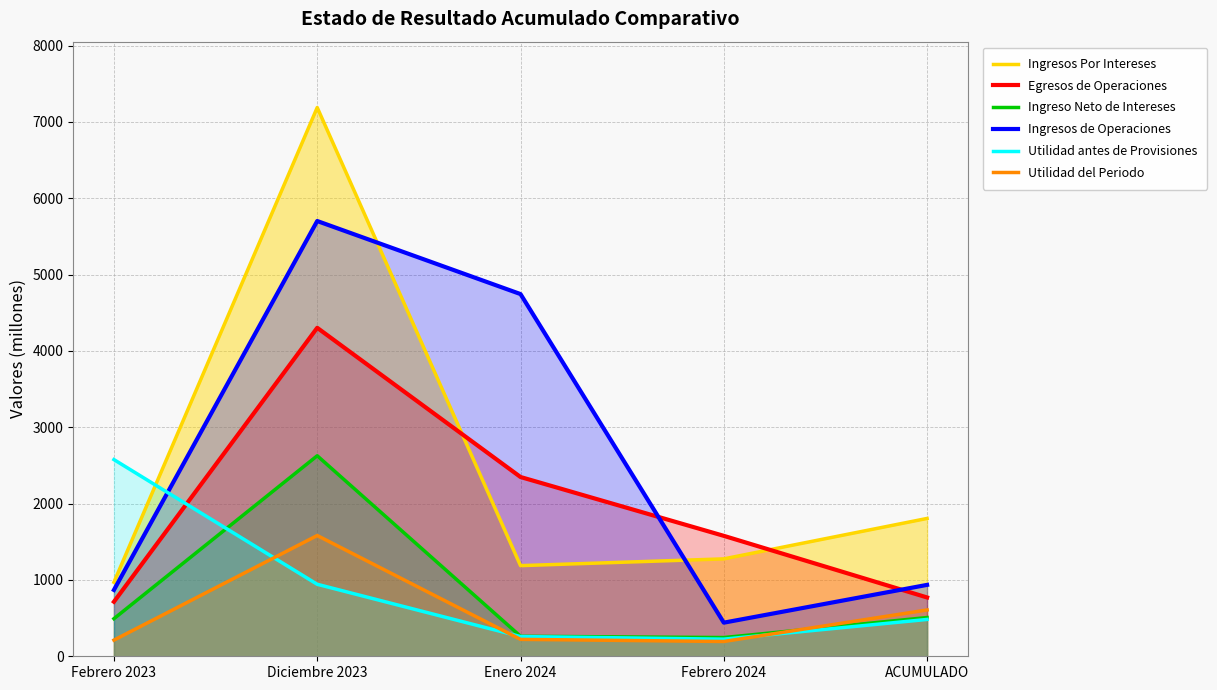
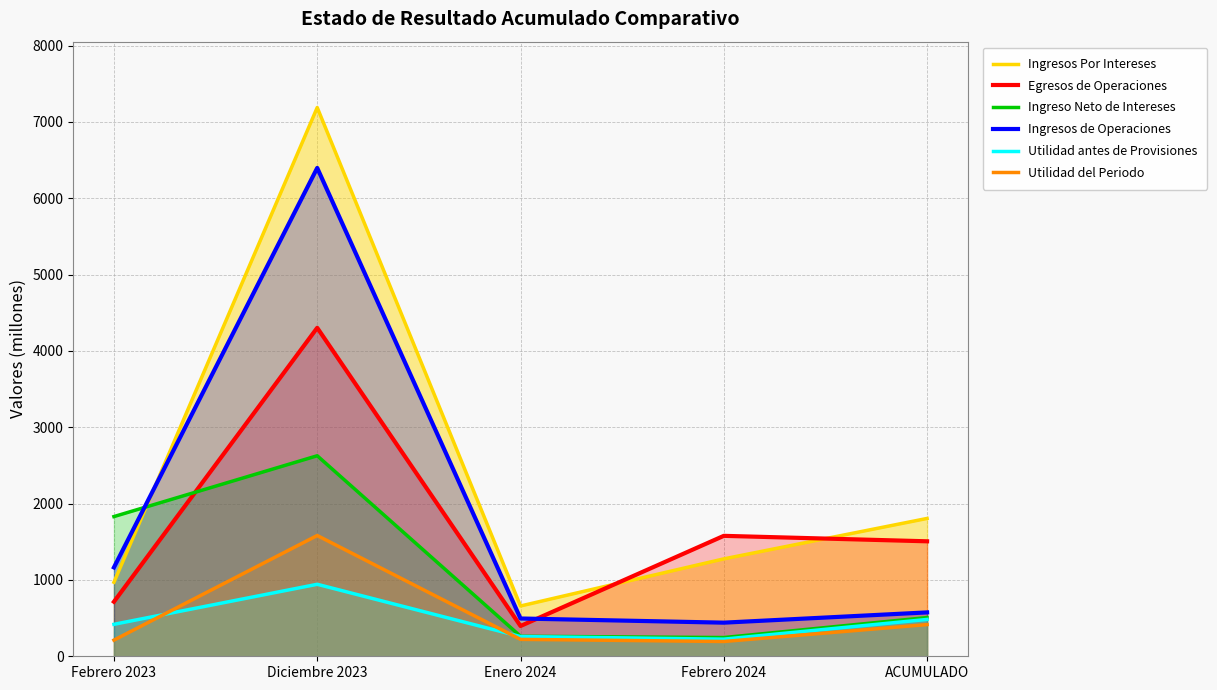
  {
    "Ingresos Por Intereses": {
      "Febrero 2023": 1000,
      "Diciembre 2023": 7200,
-     "Enero 2024": 1200,
+     "Enero 2024": 700,
      "Febrero 2024": 1300,
      "ACUMULADO": 1800
    },
    "Egresos de Operaciones": {
      "Febrero 2023": 700,
      "Diciembre 2023": 4300,
-     "Enero 2024": 2300,
+     "Enero 2024": 400,
      "Febrero 2024": 1600,
-     "ACUMULADO": 800
+     "ACUMULADO": 1500
    },
    "Ingreso Neto de Intereses": {
-     "Febrero 2023": 500,
+     "Febrero 2023": 1800,
      "Diciembre 2023": 2600
    },
    "Ingresos de Operaciones": {
-     "Febrero 2023": 900,
-     "Diciembre 2023": 5700,
-     "Enero 2024": 4700,
+     "Febrero 2023": 1200,
+     "Diciembre 2023": 6400,
+     "Enero 2024": 500,
      "Febrero 2024": 400,
-     "ACUMULADO": 900
+     "ACUMULADO": 600
    },
    "Utilidad antes de Provisiones": {
-     "Febrero 2023": 2600,
+     "Febrero 2023": 400,
      "Diciembre 2023": 900
    },
    "Utilidad del Periodo": {
      "Febrero 2023": 200,
      "Diciembre 2023": 1600,
      "Enero 2024": 200,
-     "ACUMULADO": 600
+     "ACUMULADO": 400
    }
  }
